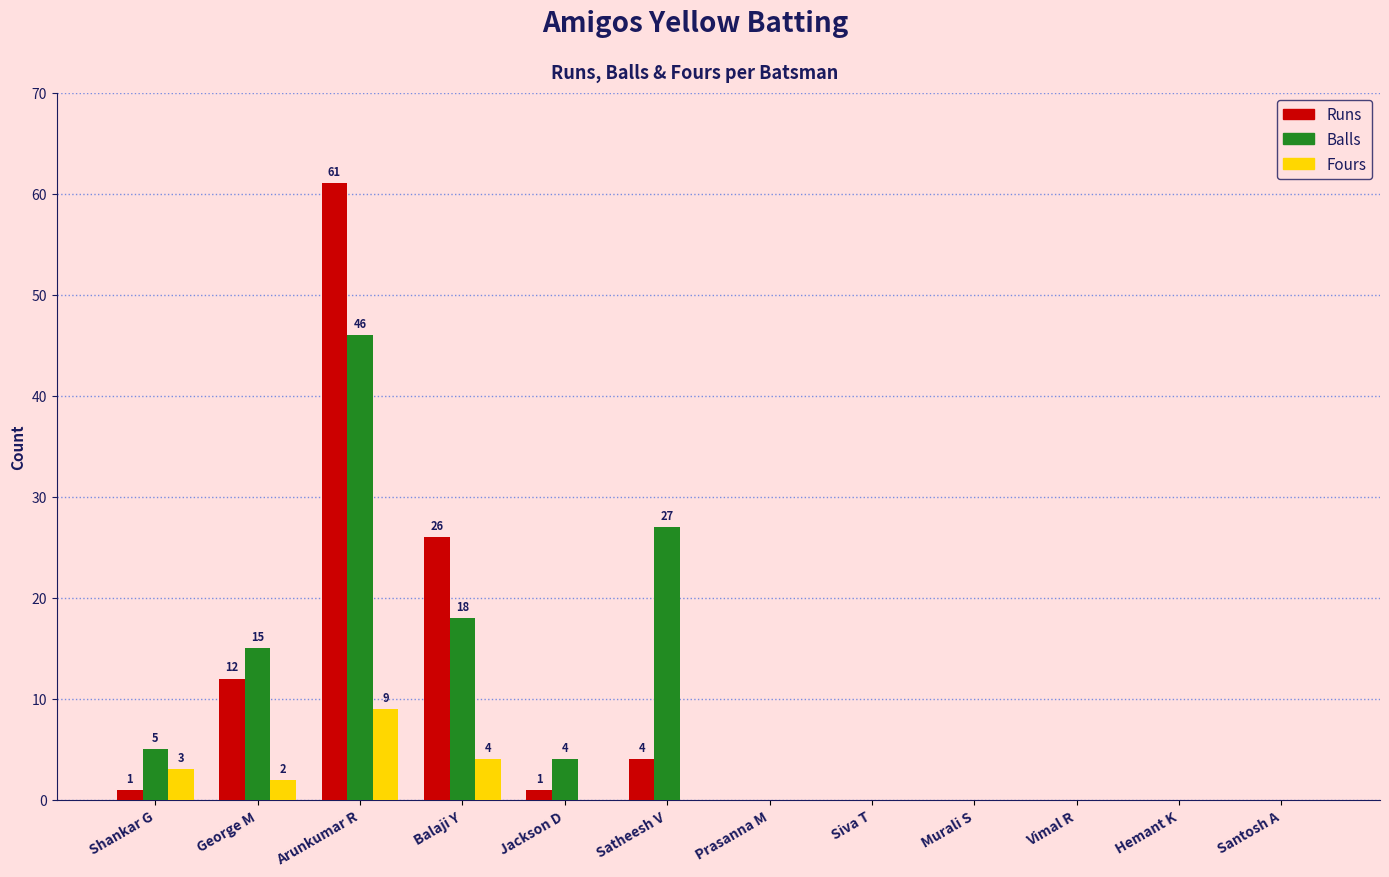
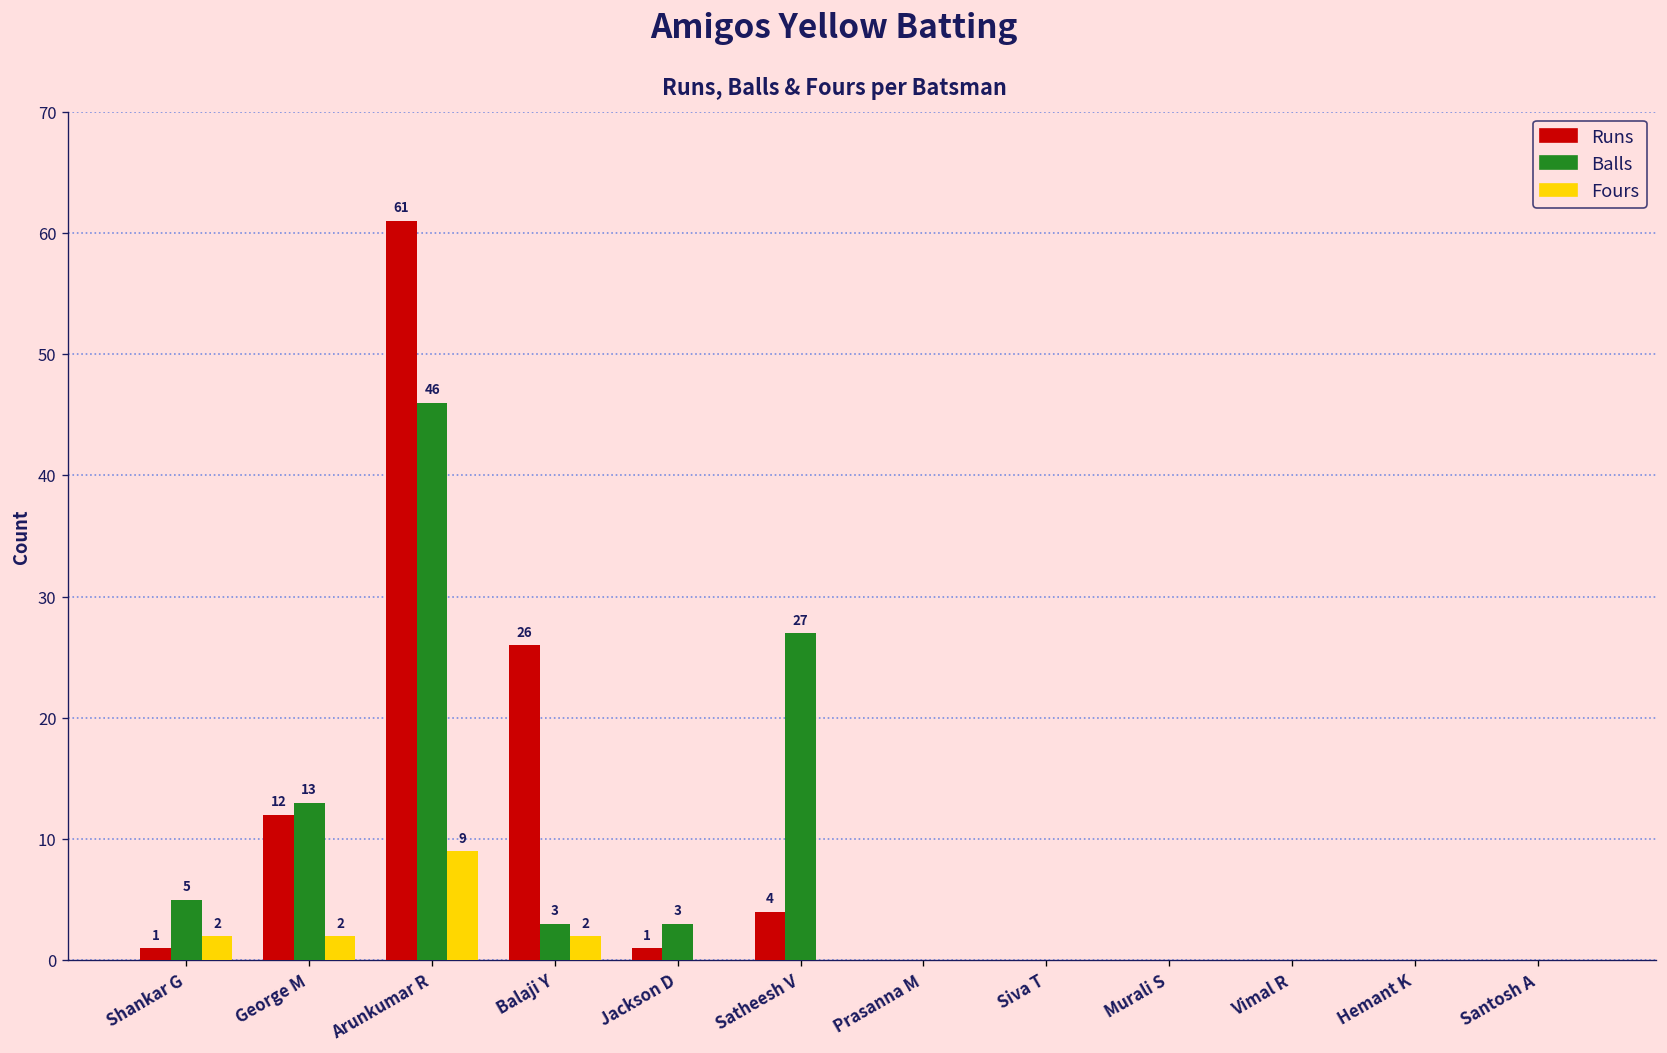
  {
    "Runs": {
      "Shankar G": 1,
      "George M": 12,
      "Arunkumar R": 61,
      "Balaji Y": 26,
      "Jackson D": 1,
      "Satheesh V": 4
    },
    "Balls": {
      "Shankar G": 5,
-     "George M": 15,
+     "George M": 13,
      "Arunkumar R": 46,
-     "Balaji Y": 18,
-     "Jackson D": 4,
+     "Balaji Y": 3,
+     "Jackson D": 3,
      "Satheesh V": 27
    },
    "Fours": {
-     "Shankar G": 3,
+     "Shankar G": 2,
      "George M": 2,
      "Arunkumar R": 9,
-     "Balaji Y": 4
+     "Balaji Y": 2
    }
  }
